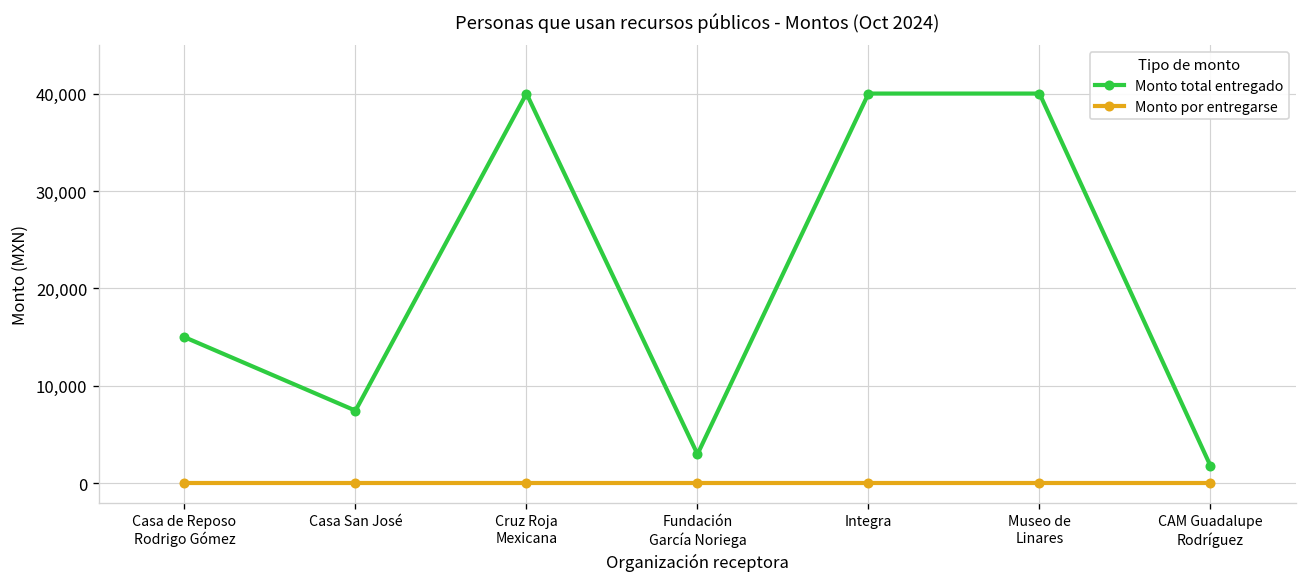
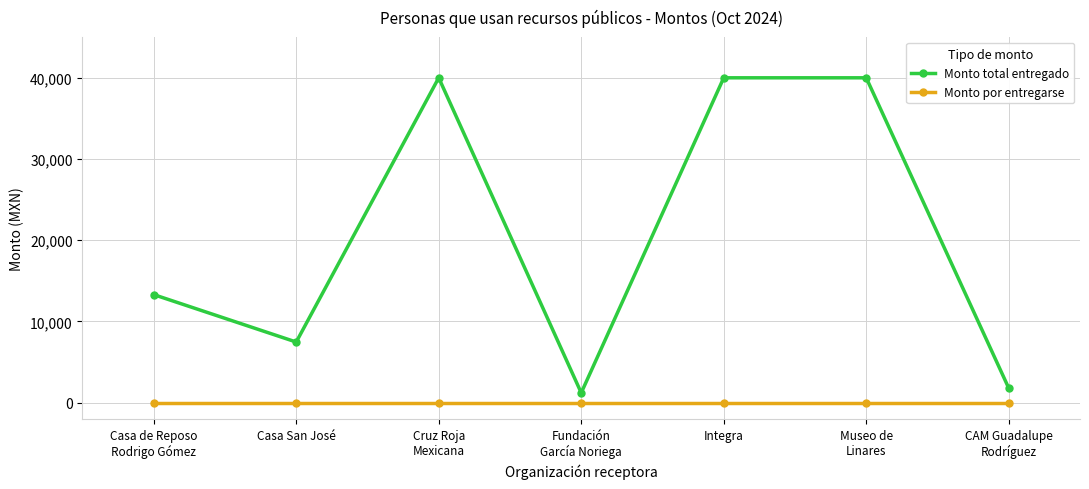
  {
    "Monto total entregado": {
-     "Casa de Reposo Rodrigo Gómez": "15,000",
+     "Casa de Reposo Rodrigo Gómez": "13,000",
      "Casa San José": "7,000",
      "Cruz Roja Mexicana": "40,000",
-     "Fundación García Noriega": "3,000",
+     "Fundación García Noriega": "1,000",
      "Integra": "40,000",
      "Museo de Linares": "40,000",
      "CAM Guadalupe Rodríguez": "2,000"
    },
    "Monto por entregarse": {
      "Casa de Reposo Rodrigo Gómez": "0",
      "Casa San José": "0",
      "Cruz Roja Mexicana": "0",
      "Fundación García Noriega": "0",
      "Integra": "0",
      "Museo de Linares": "0",
      "CAM Guadalupe Rodríguez": "0"
    }
  }
